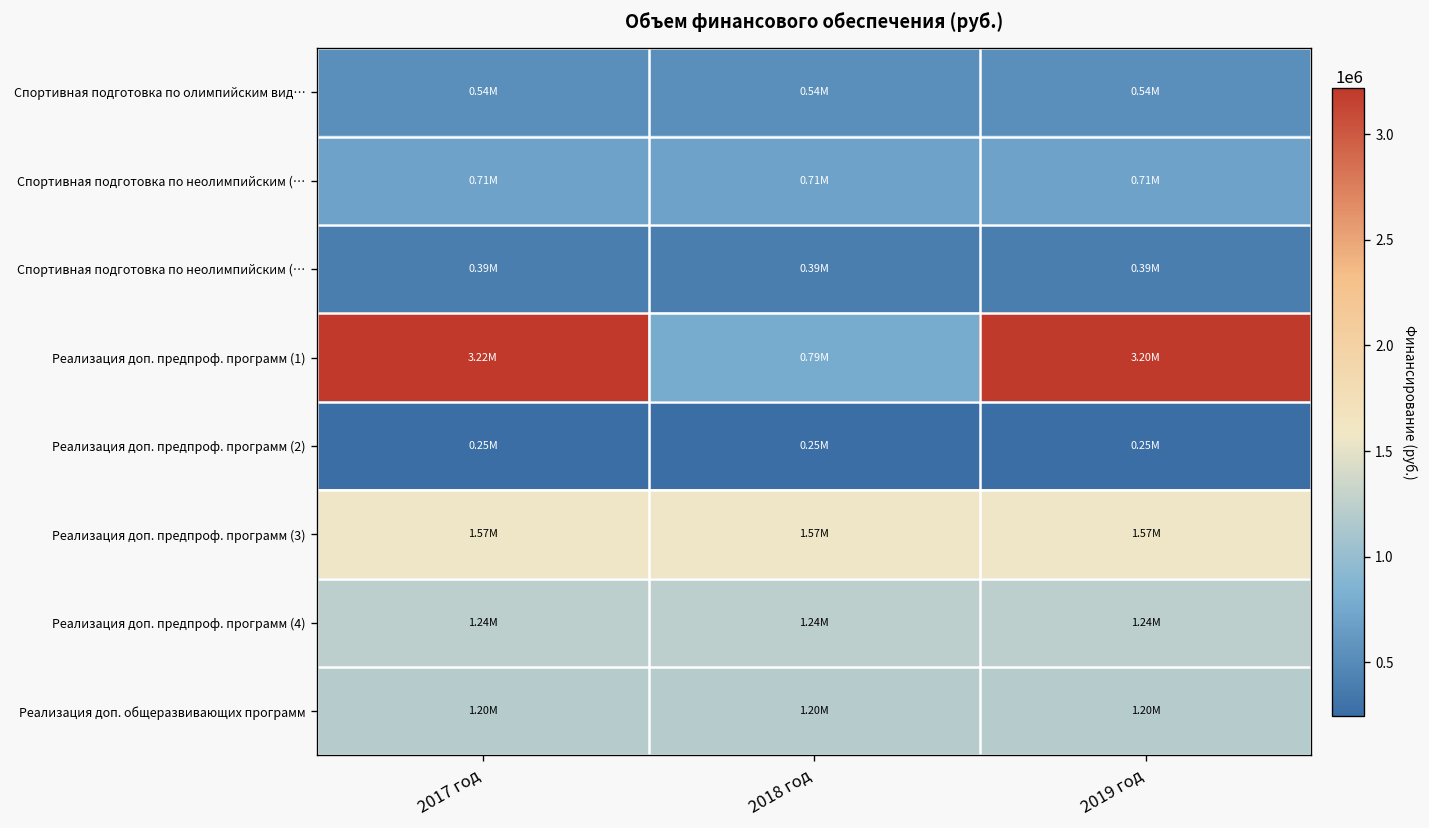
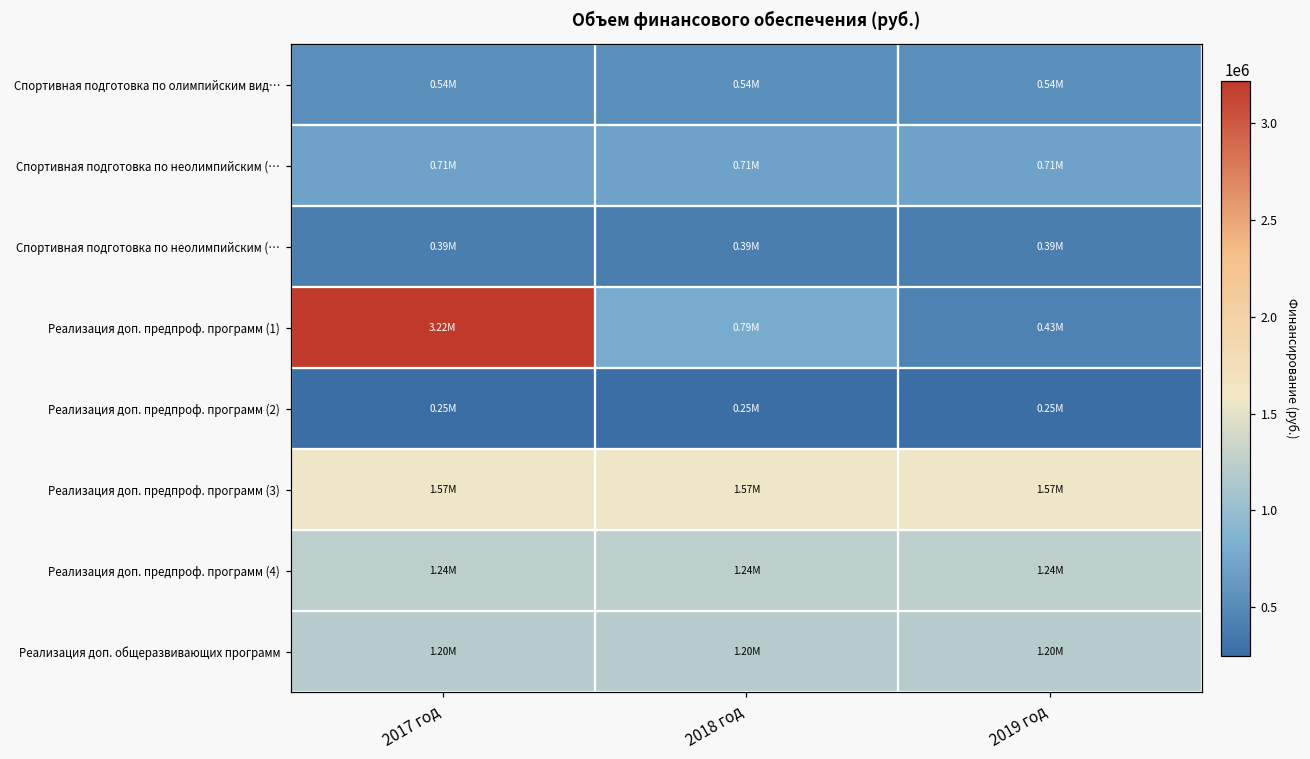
  {
    "Спортивная подготовка по олимпийским вид…": {
      "2017 год": "0.54M",
      "2018 год": "0.54M",
      "2019 год": "0.54M"
    },
    "Реализация доп. предпроф. программ (1)": {
      "2017 год": "3.22M",
      "2018 год": "0.79M",
-     "2019 год": "3.20M"
+     "2019 год": "0.43M"
    },
    "Реализация доп. предпроф. программ (2)": {
      "2017 год": "0.25M",
      "2018 год": "0.25M",
      "2019 год": "0.25M"
    },
    "Реализация доп. предпроф. программ (3)": {
      "2017 год": "1.57M",
      "2018 год": "1.57M",
      "2019 год": "1.57M"
    },
    "Реализация доп. предпроф. программ (4)": {
      "2017 год": "1.24M",
      "2018 год": "1.24M",
      "2019 год": "1.24M"
    },
    "Реализация доп. общеразвивающих программ": {
      "2017 год": "1.20M",
      "2018 год": "1.20M",
      "2019 год": "1.20M"
    }
  }
